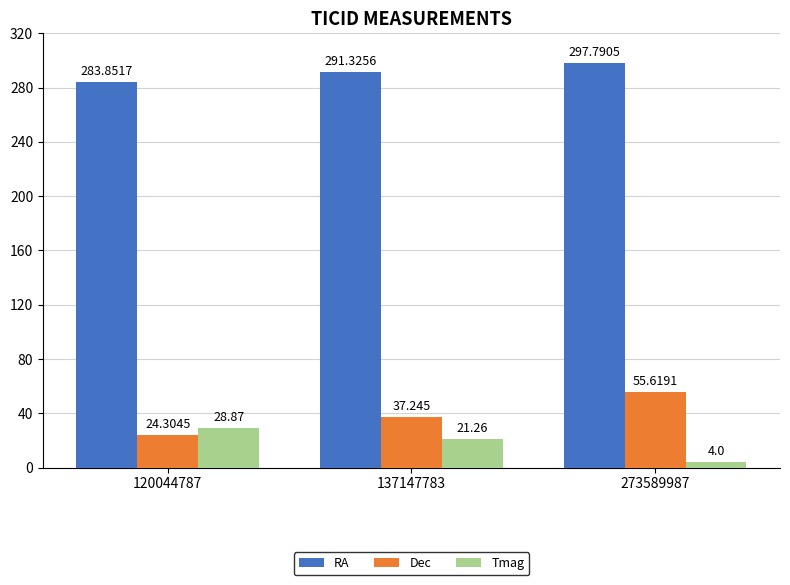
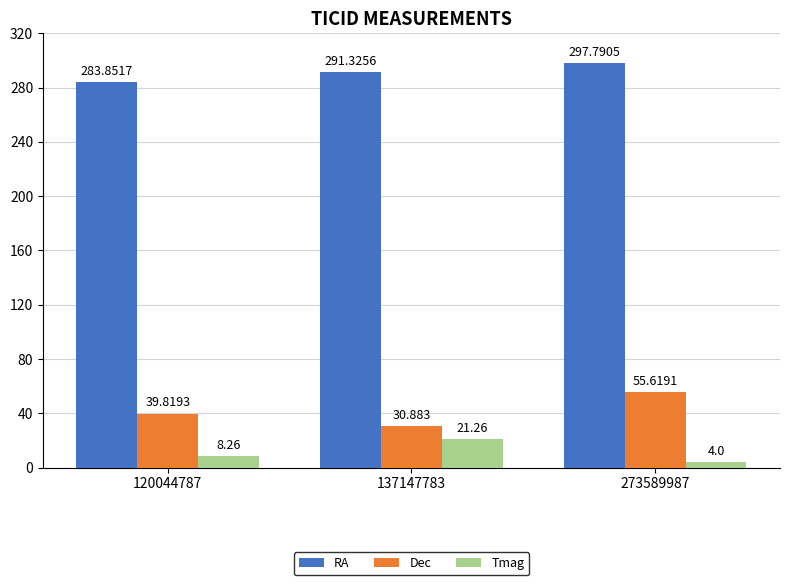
  {
    "RA": {
      "120044787": 283.8517,
      "137147783": 291.3256,
      "273589987": 297.7905
    },
    "Dec": {
-     "120044787": 24.3045,
-     "137147783": 37.245,
+     "120044787": 39.8193,
+     "137147783": 30.883,
      "273589987": 55.6191
    },
    "Tmag": {
-     "120044787": 28.87,
+     "120044787": 8.26,
      "137147783": 21.26,
      "273589987": 4.0
    }
  }
